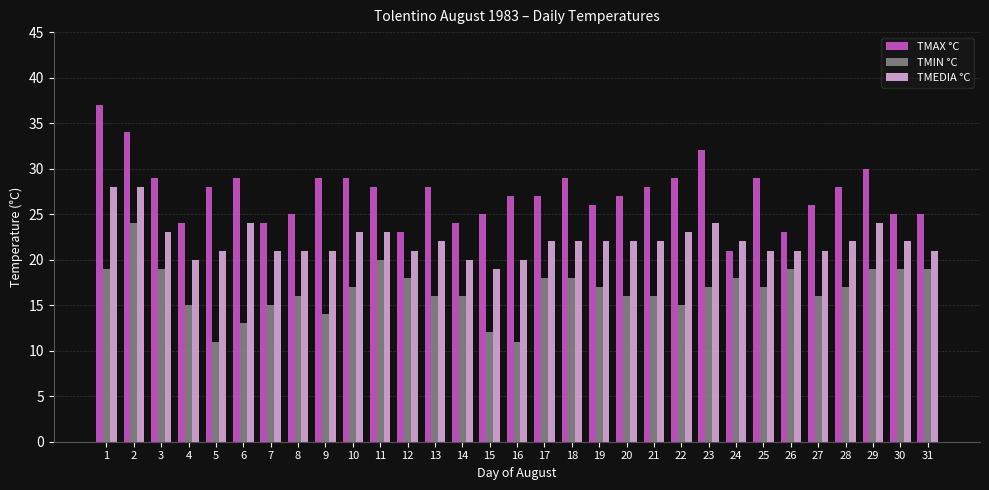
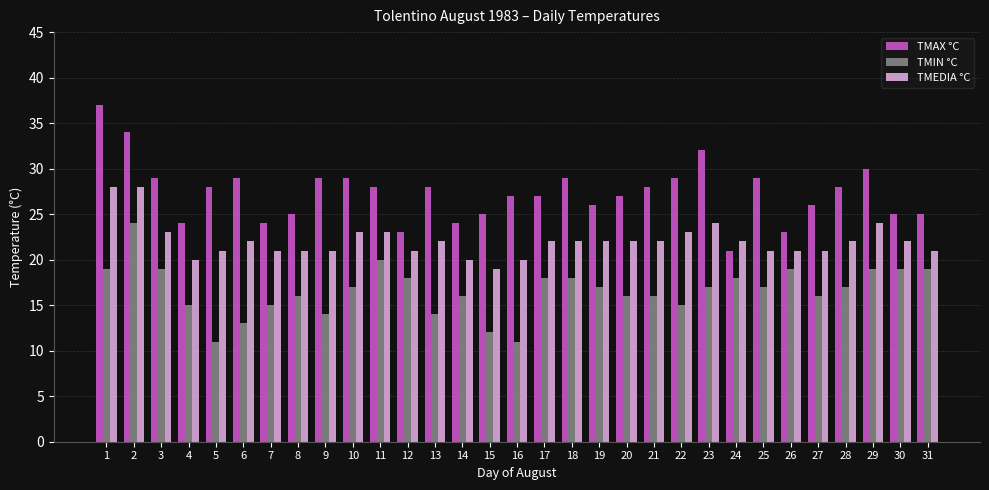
  {
    "TMAX °C": {
      "1": 37,
      "2": 34,
      "3": 29,
      "4": 24,
      "5": 28,
      "6": 29,
      "7": 24,
      "8": 25,
      "9": 29,
      "10": 29,
      "11": 28,
      "12": 23,
      "13": 28,
      "14": 24,
      "15": 25,
      "16": 27,
      "17": 27,
      "18": 29,
      "19": 26,
      "20": 27,
      "21": 28,
      "22": 29,
      "23": 32,
      "24": 21,
      "25": 29,
      "26": 23,
      "27": 26,
      "28": 28,
      "29": 30,
      "30": 25,
      "31": 25
    },
    "TMIN °C": {
      "1": 19,
      "2": 24,
      "3": 19,
      "4": 15,
      "5": 11,
      "6": 13,
      "7": 15,
      "8": 16,
      "9": 14,
      "10": 17,
      "11": 20,
      "12": 18,
-     "13": 16,
+     "13": 14,
      "14": 16,
      "15": 12,
      "16": 11,
      "17": 18,
      "18": 18,
      "19": 17,
      "20": 16,
      "21": 16,
      "22": 15,
      "23": 17,
      "24": 18,
      "25": 17,
      "26": 19,
      "27": 16,
      "28": 17,
      "29": 19,
      "30": 19,
      "31": 19
    },
    "TMEDIA °C": {
      "1": 28,
      "2": 28,
      "3": 23,
      "4": 20,
      "5": 21,
-     "6": 24,
+     "6": 22,
      "7": 21,
      "8": 21,
      "9": 21,
      "10": 23,
      "11": 23,
      "12": 21,
      "13": 22,
      "14": 20,
      "15": 19,
      "16": 20,
      "17": 22,
      "18": 22,
      "19": 22,
      "20": 22,
      "21": 22,
      "22": 23,
      "23": 24,
      "24": 22,
      "25": 21,
      "26": 21,
      "27": 21,
      "28": 22,
      "29": 24,
      "30": 22,
      "31": 21
    }
  }
